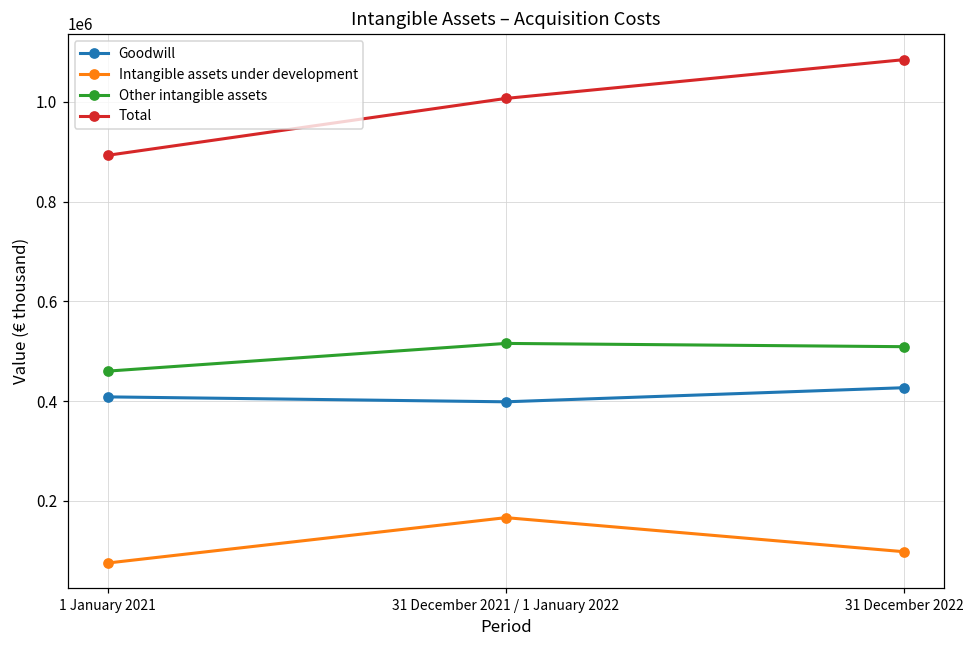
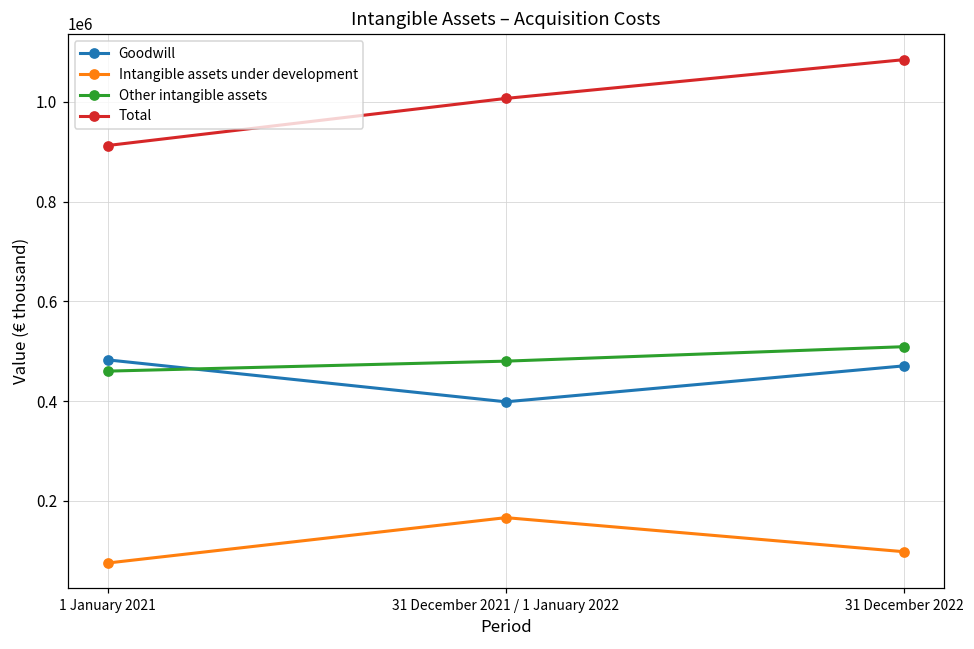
  {
    "Goodwill": {
-     "1 January 2021": 410000,
+     "1 January 2021": 480000,
      "31 December 2021 / 1 January 2022": 400000,
-     "31 December 2022": 430000
+     "31 December 2022": 470000
    },
    "Intangible assets under development": {
      "1 January 2021": 80000,
      "31 December 2021 / 1 January 2022": 170000,
      "31 December 2022": 100000
    },
    "Other intangible assets": {
      "1 January 2021": 460000,
-     "31 December 2021 / 1 January 2022": 520000,
+     "31 December 2021 / 1 January 2022": 480000,
      "31 December 2022": 510000
    },
    "Total": {
-     "1 January 2021": 890000,
+     "1 January 2021": 910000,
      "31 December 2021 / 1 January 2022": 1010000,
      "31 December 2022": 1080000
    }
  }
